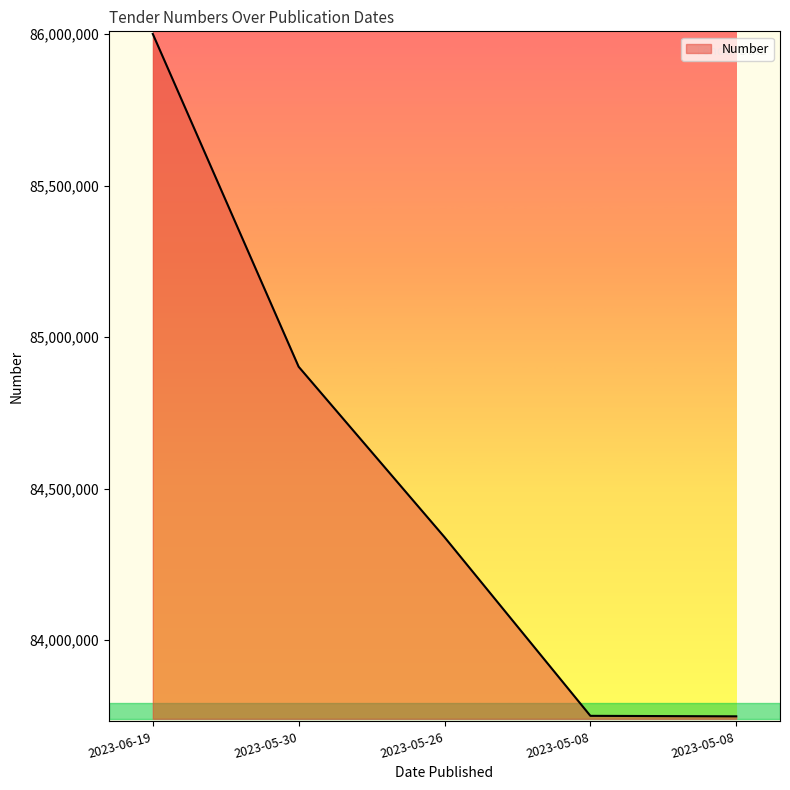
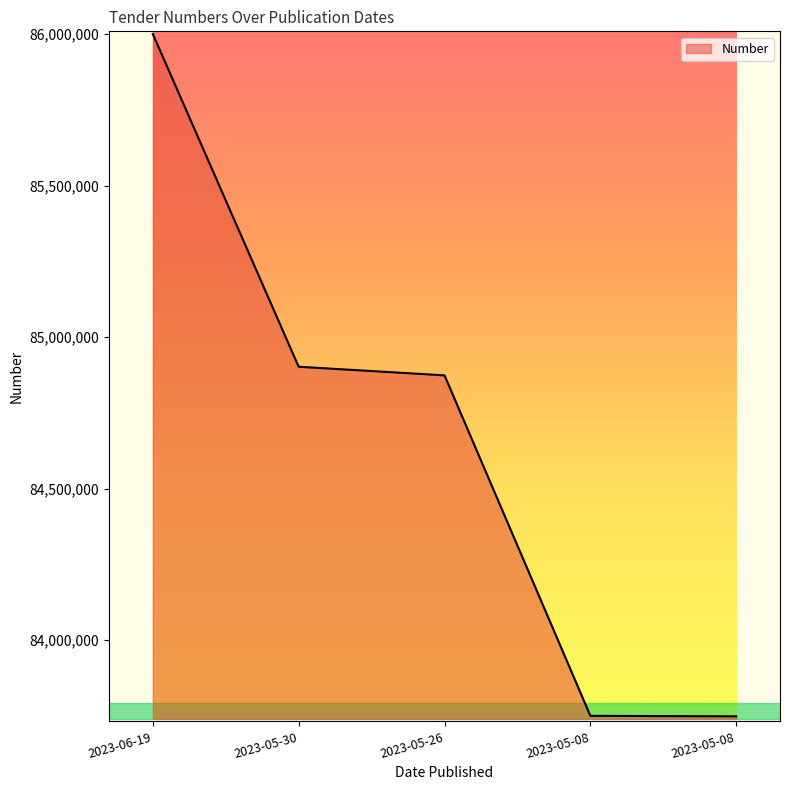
  {
    "2023-06-19": "86,000,000",
    "2023-05-30": "84,900,000",
-   "2023-05-26": "84,340,000"
+   "2023-05-26": "84,870,000"
  }
